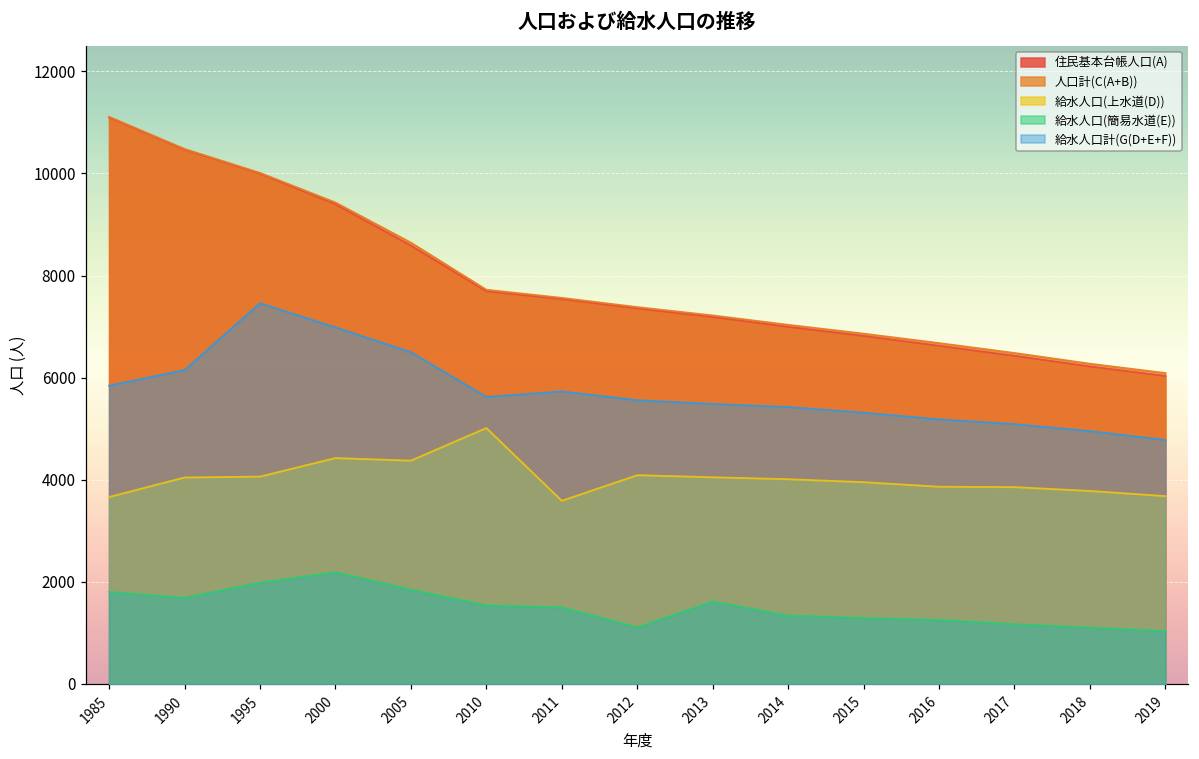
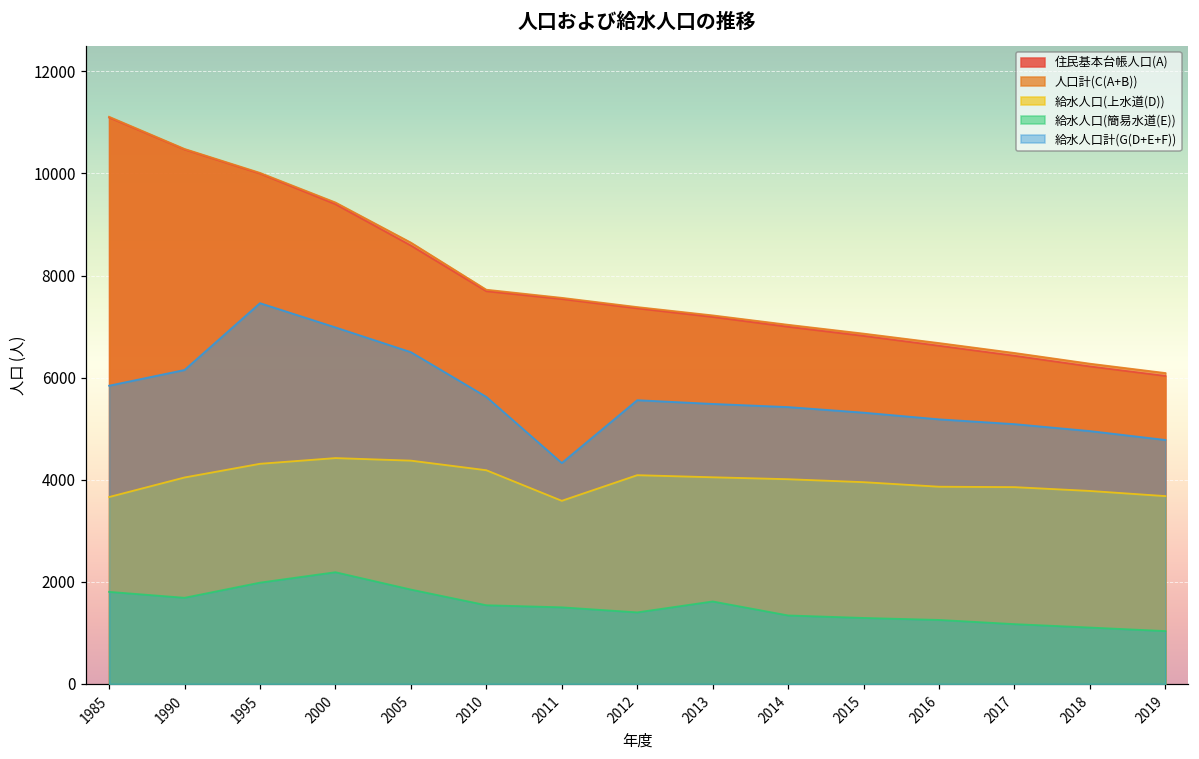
  {
    "給水人口(上水道(D))": {
      "1985": 3700,
      "1990": 4000,
-     "1995": 4100,
+     "1995": 4300,
      "2000": 4400,
      "2005": 4400,
-     "2010": 5000,
+     "2010": 4200,
      "2011": 3600,
      "2012": 4100,
      "2013": 4000,
      "2014": 4000,
      "2015": 4000,
      "2016": 3900,
      "2017": 3900,
      "2018": 3800,
      "2019": 3700
    },
    "給水人口(簡易水道(E))": {
      "1985": 1800,
      "1990": 1700,
      "1995": 2000,
      "2000": 2200,
      "2005": 1800,
      "2010": 1500,
      "2011": 1500,
-     "2012": 1100,
+     "2012": 1400,
      "2013": 1600,
      "2014": 1300,
      "2015": 1300,
      "2016": 1300,
      "2017": 1200,
      "2018": 1100,
      "2019": 1000
    },
    "給水人口計(G(D+E+F))": {
      "1985": 5800,
      "1990": 6200,
      "1995": 7500,
      "2000": 7000,
      "2005": 6500,
      "2010": 5600,
-     "2011": 5700,
+     "2011": 4300,
      "2012": 5600,
      "2013": 5500,
      "2014": 5400,
      "2015": 5300,
      "2016": 5200,
      "2017": 5100,
      "2018": 5000,
      "2019": 4800
    }
  }
